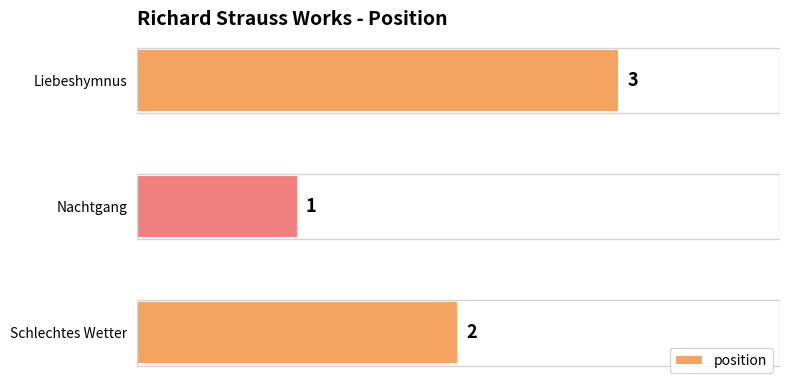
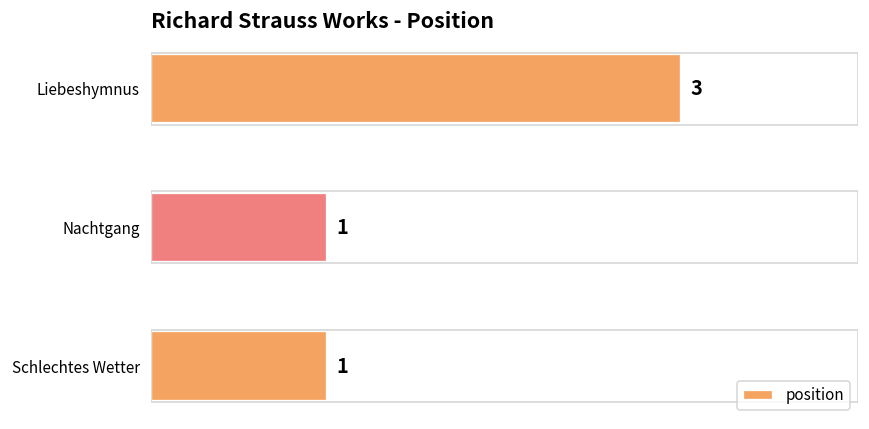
  {
    "Liebeshymnus": 3,
    "Nachtgang": 1,
-   "Schlechtes Wetter": 2
+   "Schlechtes Wetter": 1
  }
